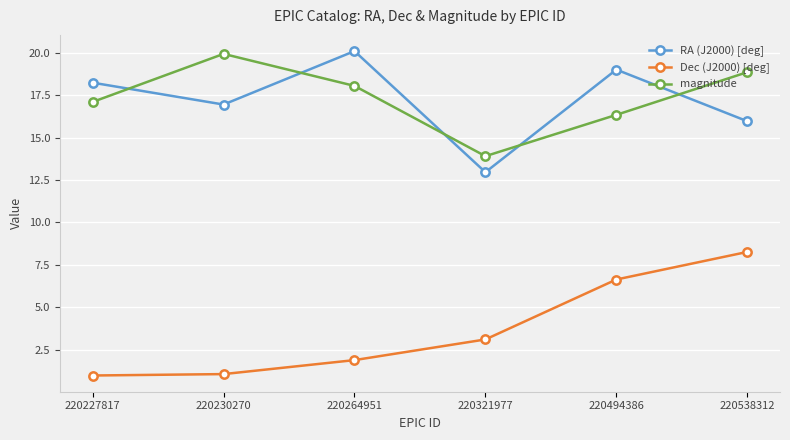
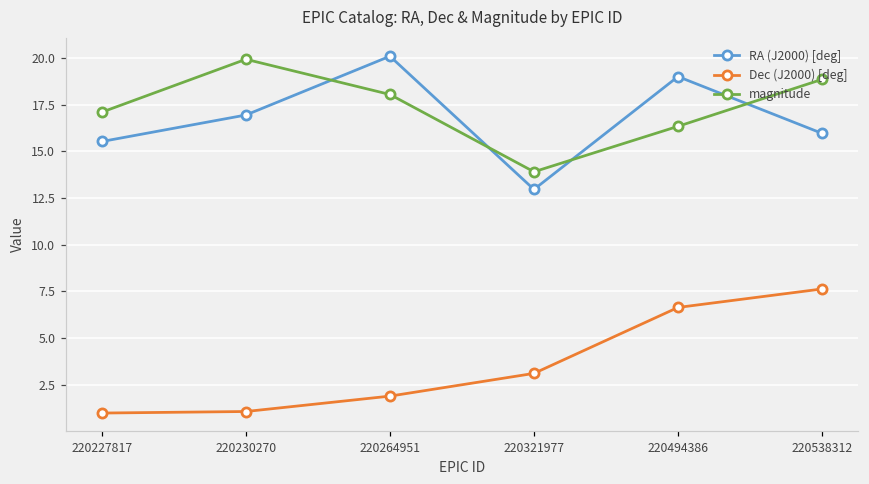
  {
    "RA (J2000) [deg]": {
-     "220227817": 18.2,
+     "220227817": 15.5,
      "220230270": 16.9,
      "220264951": 20.1,
      "220321977": 13.0,
      "220494386": 19.0,
      "220538312": 16.0
    },
    "Dec (J2000) [deg]": {
      "220227817": 1.0,
      "220230270": 1.1,
      "220264951": 1.9,
      "220321977": 3.1,
      "220494386": 6.6,
-     "220538312": 8.3
+     "220538312": 7.6
    },
    "magnitude": {
      "220227817": 17.1,
      "220230270": 19.9,
      "220264951": 18.0,
      "220321977": 13.9,
      "220494386": 16.3,
      "220538312": 18.9
    }
  }
